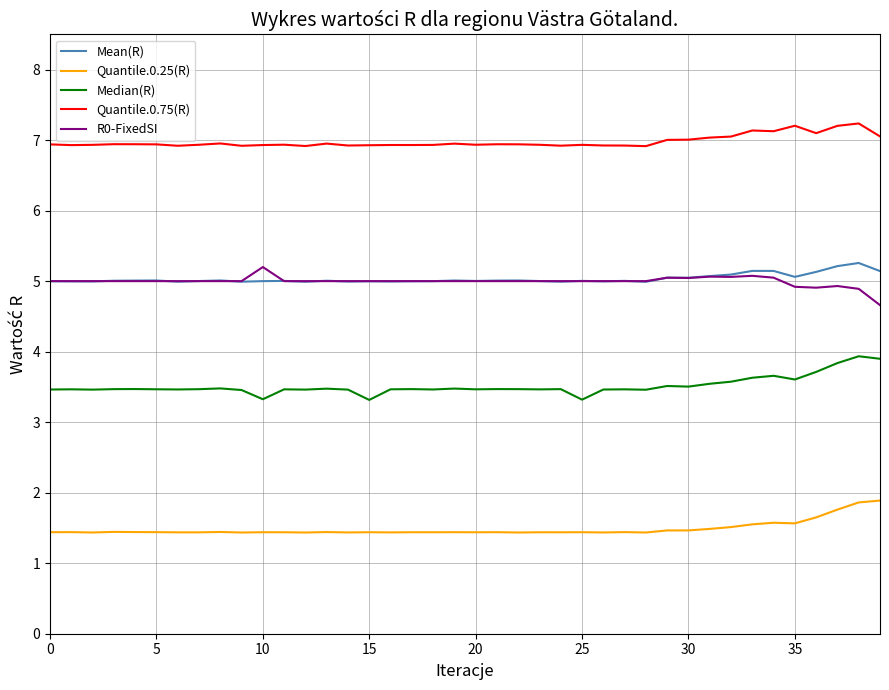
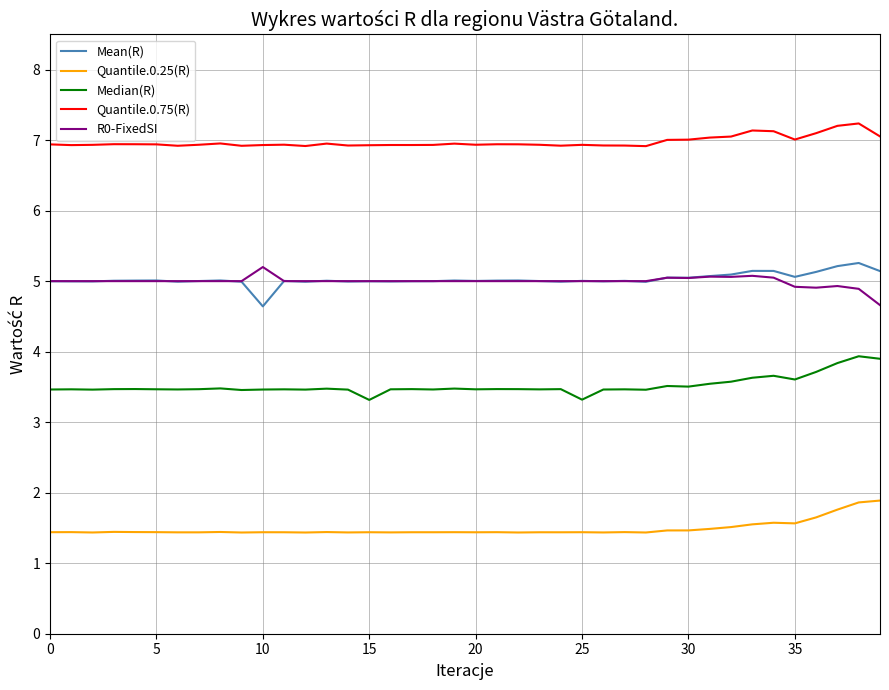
  {
    "Mean(R)": {
-     "10": 5.0,
+     "10": 4.6,
      "35": 5.1
    },
    "Quantile.0.25(R)": {
      "0": 1.4,
      "5": 1.4,
      "10": 1.4,
      "15": 1.4,
      "20": 1.4,
      "25": 1.4,
      "30": 1.5,
      "35": 1.6
    },
    "Median(R)": {
      "0": 3.5,
      "5": 3.5,
-     "10": 3.3,
+     "10": 3.5,
      "15": 3.3,
      "20": 3.5,
      "25": 3.3,
      "30": 3.5,
      "35": 3.6
    },
    "Quantile.0.75(R)": {
      "0": 6.9,
      "5": 6.9,
      "10": 6.9,
      "15": 6.9,
      "20": 6.9,
      "25": 6.9,
      "30": 7.0,
-     "35": 7.2
+     "35": 7.0
    },
    "R0-FixedSI": {
      "10": 5.2,
      "35": 4.9
    }
  }
